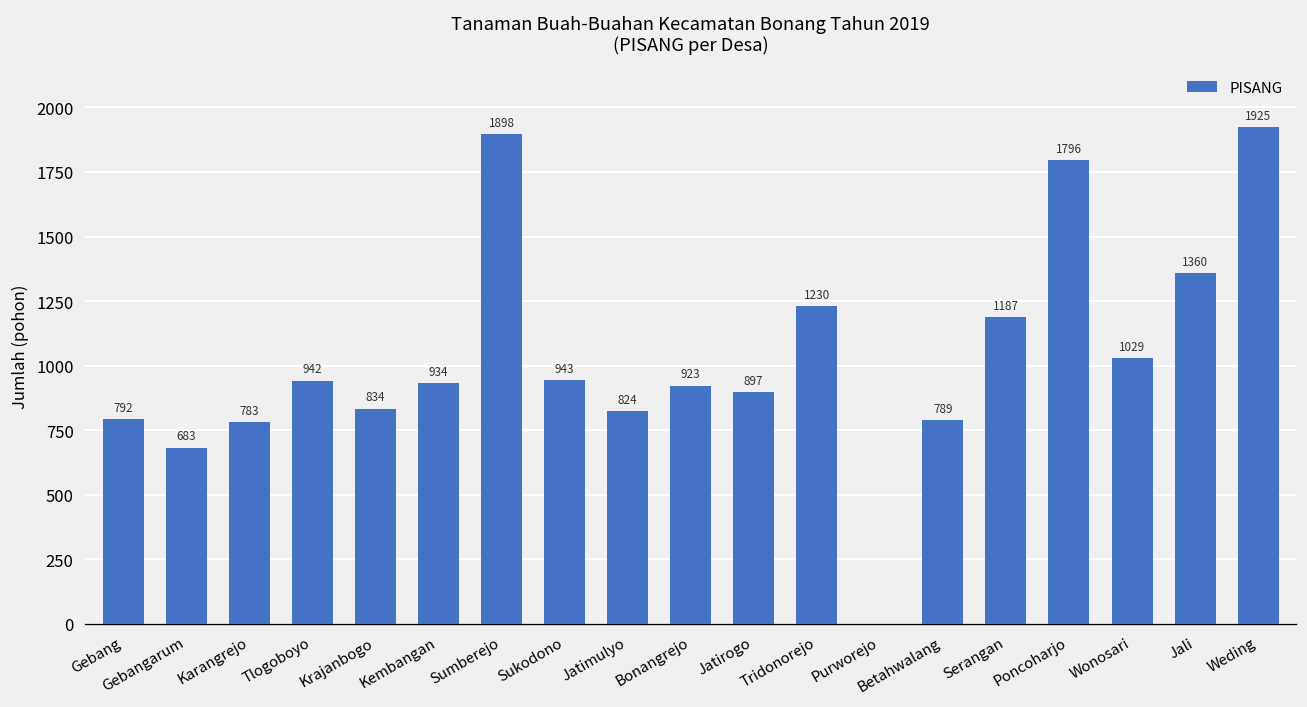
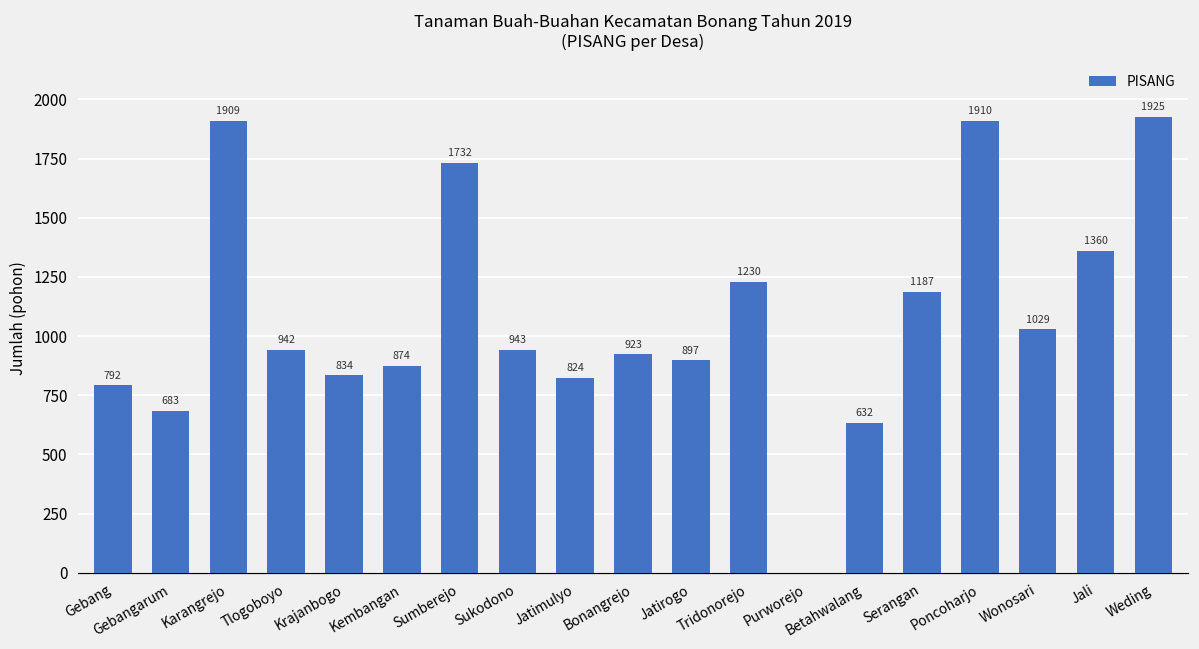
  {
    "Gebang": 792,
    "Gebangarum": 683,
-   "Karangrejo": 783,
+   "Karangrejo": 1909,
    "Tlogoboyo": 942,
    "Krajanbogo": 834,
-   "Kembangan": 934,
-   "Sumberejo": 1898,
+   "Kembangan": 874,
+   "Sumberejo": 1732,
    "Sukodono": 943,
    "Jatimulyo": 824,
    "Bonangrejo": 923,
    "Jatirogo": 897,
    "Tridonorejo": 1230,
-   "Betahwalang": 789,
+   "Betahwalang": 632,
    "Serangan": 1187,
-   "Poncoharjo": 1796,
+   "Poncoharjo": 1910,
    "Wonosari": 1029,
    "Jali": 1360,
    "Weding": 1925
  }
